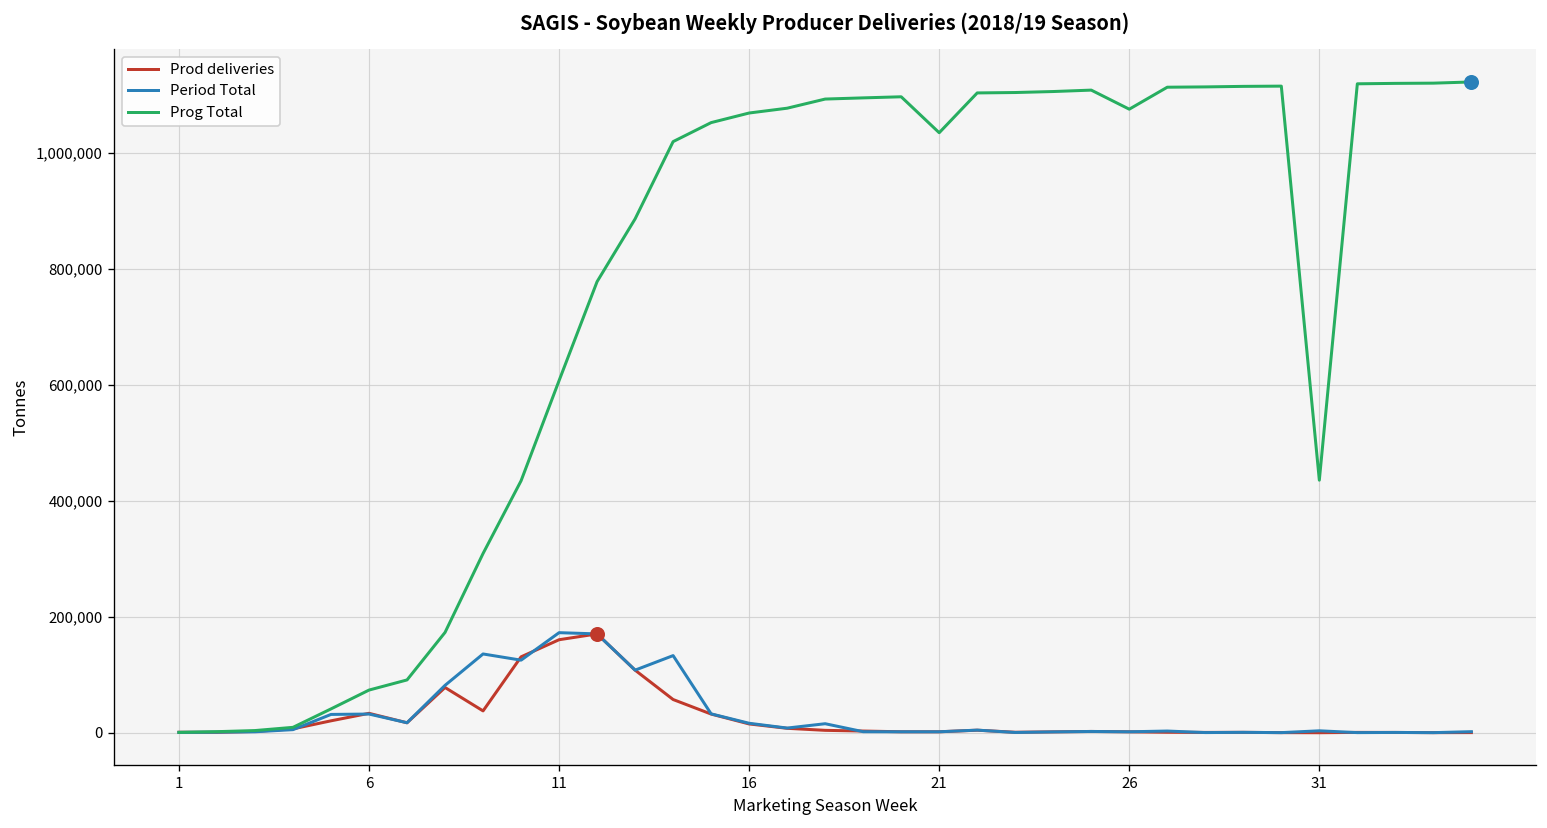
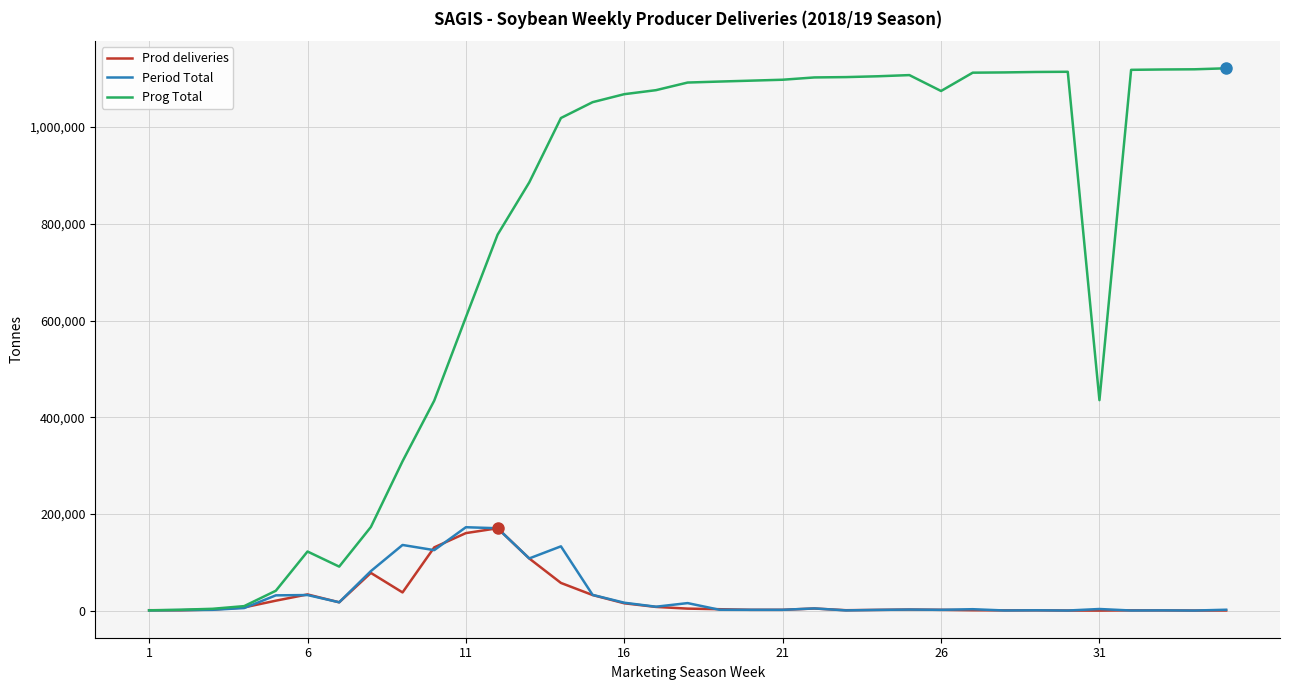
  {
    "Prog Total": {
-     "6": "70,000",
+     "6": "120,000",
      "11": "610,000",
      "16": "1,070,000",
-     "21": "1,030,000",
+     "21": "1,100,000",
      "26": "1,070,000",
      "31": "440,000"
    }
  }
